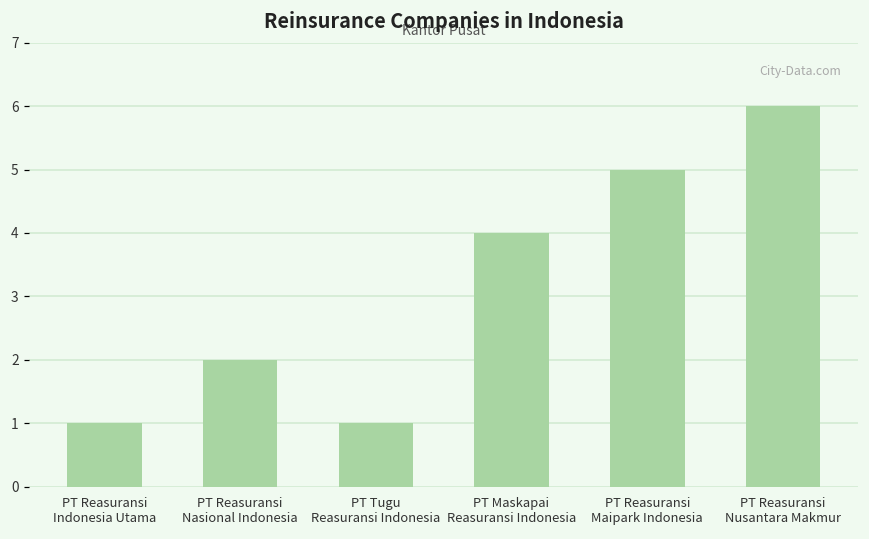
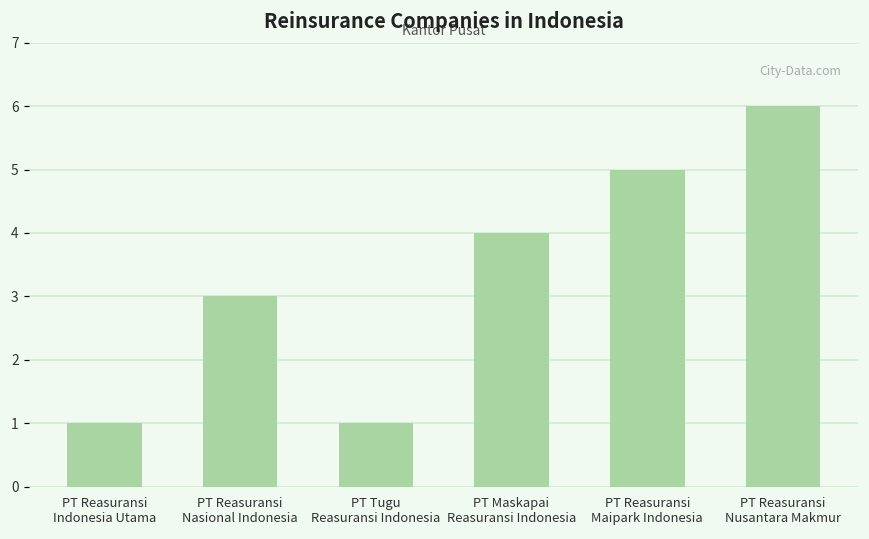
  {
    "PT Reasuransi Indonesia Utama": 1,
-   "PT Reasuransi Nasional Indonesia": 2,
+   "PT Reasuransi Nasional Indonesia": 3,
    "PT Tugu Reasuransi Indonesia": 1,
    "PT Maskapai Reasuransi Indonesia": 4,
    "PT Reasuransi Maipark Indonesia": 5,
    "PT Reasuransi Nusantara Makmur": 6
  }
